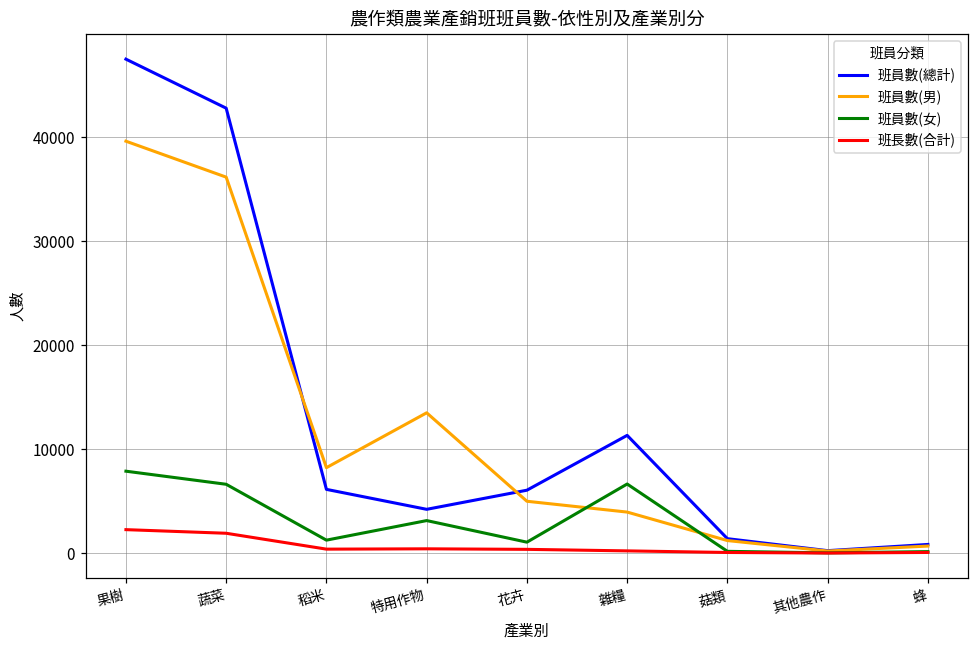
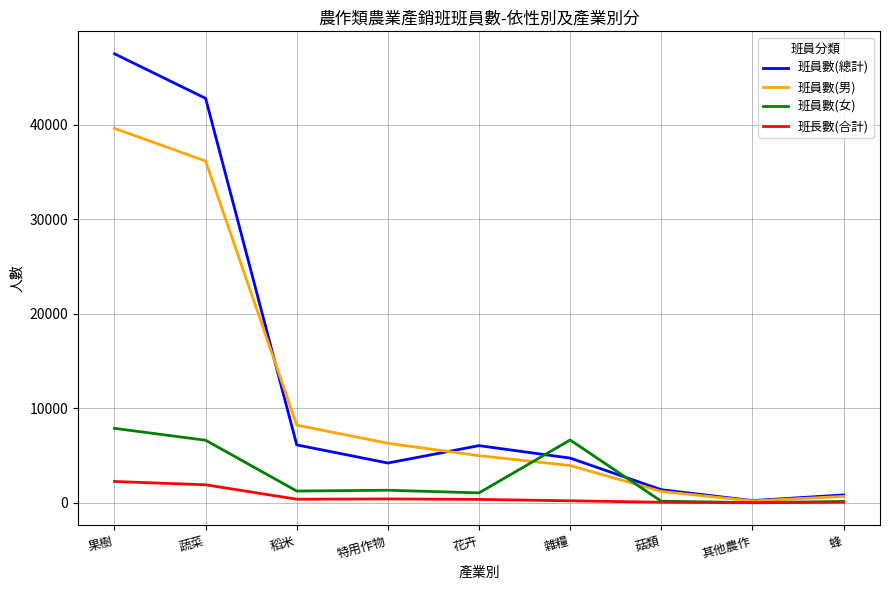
  {
    "班員數(總計)": {
      "果樹": 47000,
      "蔬菜": 43000,
      "稻米": 6000,
      "特用作物": 4000,
      "花卉": 6000,
-     "雜糧": 11000
+     "雜糧": 5000
    },
    "班員數(男)": {
      "果樹": 40000,
      "蔬菜": 36000,
      "稻米": 8000,
-     "特用作物": 13000,
+     "特用作物": 6000,
      "花卉": 5000,
      "雜糧": 4000
    },
    "班員數(女)": {
      "果樹": 8000,
      "蔬菜": 7000,
      "稻米": 1000,
-     "特用作物": 3000,
+     "特用作物": 1000,
      "花卉": 1000,
      "雜糧": 7000
    },
    "班長數(合計)": {
      "果樹": 2000,
      "蔬菜": 2000,
      "稻米": 0,
      "特用作物": 0,
      "花卉": 0,
      "雜糧": 0
    }
  }
